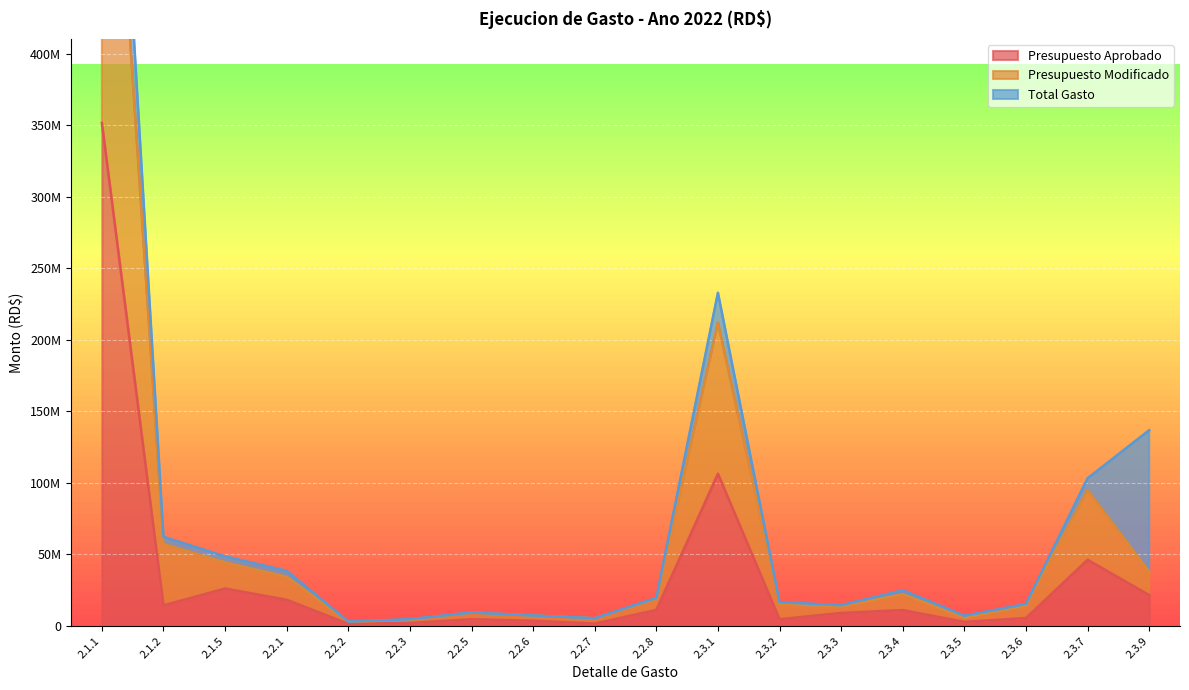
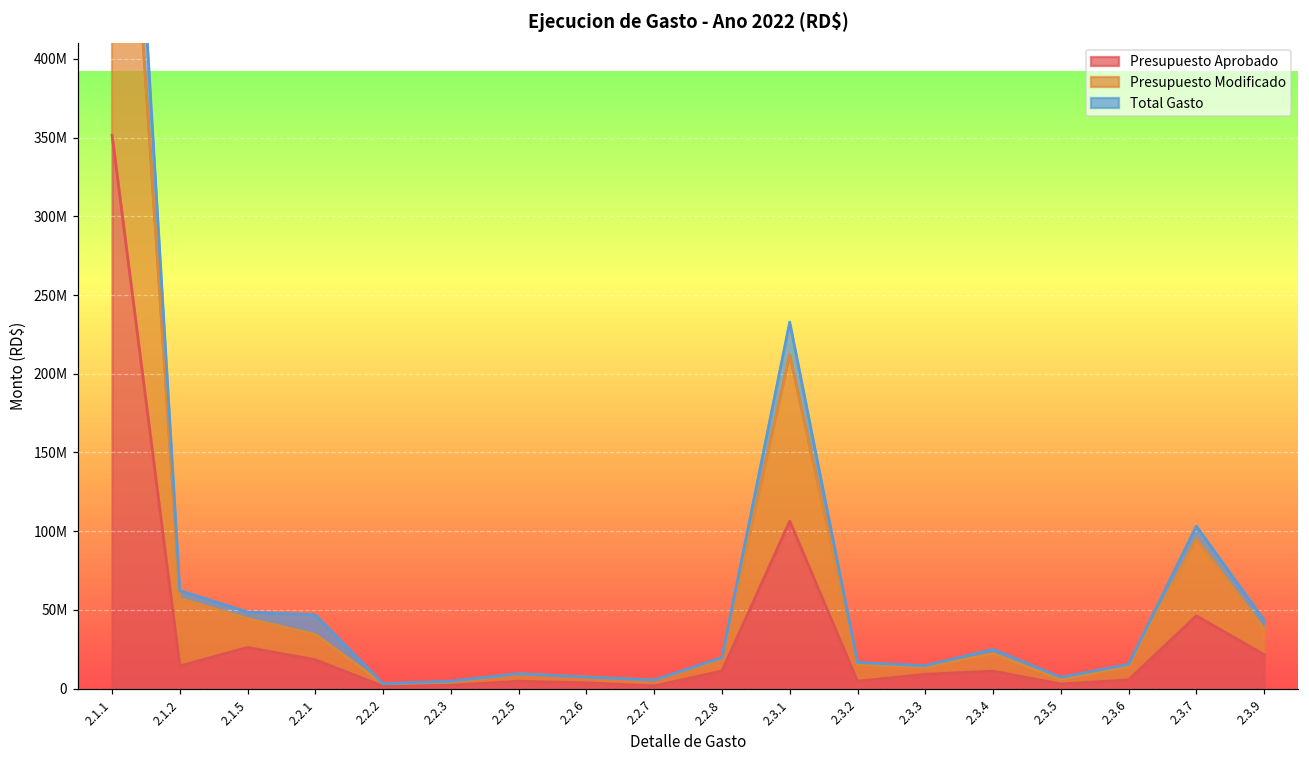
  {
    "Presupuesto Aprobado": {
      "2.1.1": 351000000,
      "2.1.2": 14000000,
      "2.1.5": 26000000,
      "2.2.1": 18000000,
      "2.2.3": 2000000,
      "2.2.5": 5000000,
      "2.2.6": 4000000,
      "2.2.7": 2000000,
      "2.2.8": 11000000,
      "2.3.1": 106000000,
      "2.3.2": 5000000,
      "2.3.3": 9000000,
      "2.3.4": 11000000,
      "2.3.5": 3000000,
      "2.3.6": 6000000,
      "2.3.7": 46000000,
      "2.3.9": 22000000
    },
    "Presupuesto Modificado": {
      "2.1.2": 43000000,
      "2.1.5": 18000000,
      "2.2.1": 16000000,
      "2.3.1": 106000000,
      "2.3.4": 11000000,
      "2.3.7": 49000000,
      "2.3.9": 16000000
    },
    "Total Gasto": {
      "2.1.2": 5000000,
      "2.1.5": 4000000,
-     "2.2.1": 4000000,
+     "2.2.1": 12000000,
      "2.3.1": 21000000,
      "2.3.4": 3000000,
      "2.3.7": 8000000,
-     "2.3.9": 99000000
+     "2.3.9": 6000000
    }
  }
